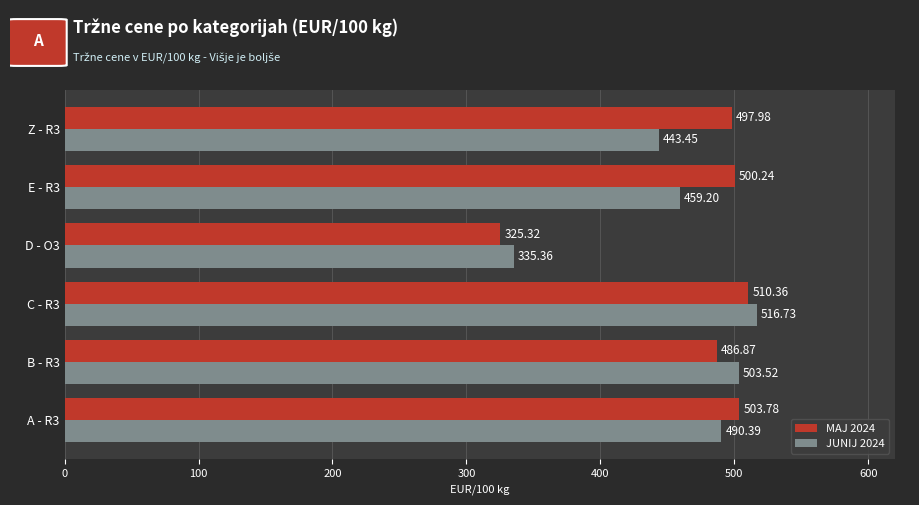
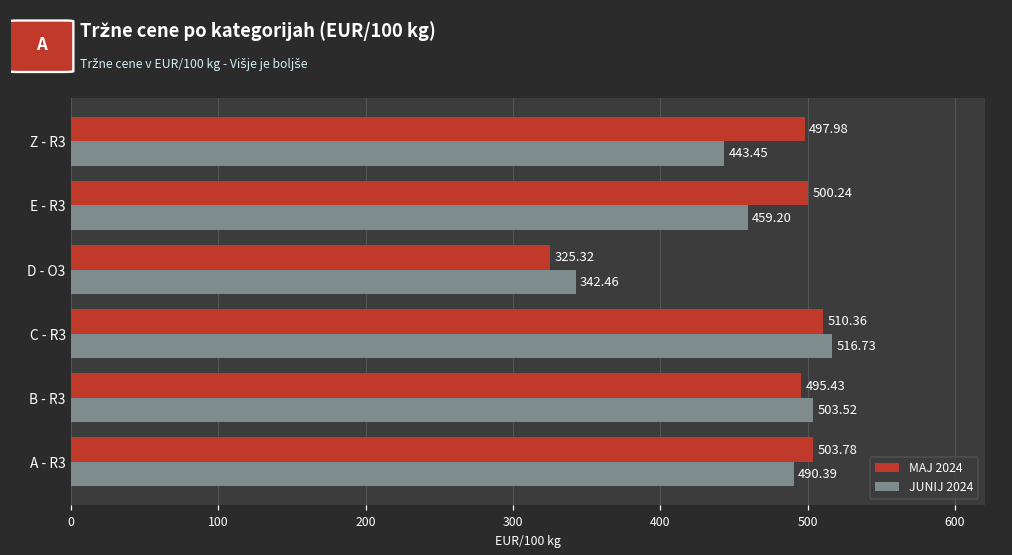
  {
    "MAJ 2024": {
      "Z - R3": 497.98,
      "E - R3": 500.24,
      "D - O3": 325.32,
      "C - R3": 510.36,
-     "B - R3": 486.87,
+     "B - R3": 495.43,
      "A - R3": 503.78
    },
    "JUNIJ 2024": {
      "Z - R3": 443.45,
      "E - R3": 459.20,
-     "D - O3": 335.36,
+     "D - O3": 342.46,
      "C - R3": 516.73,
      "B - R3": 503.52,
      "A - R3": 490.39
    }
  }
